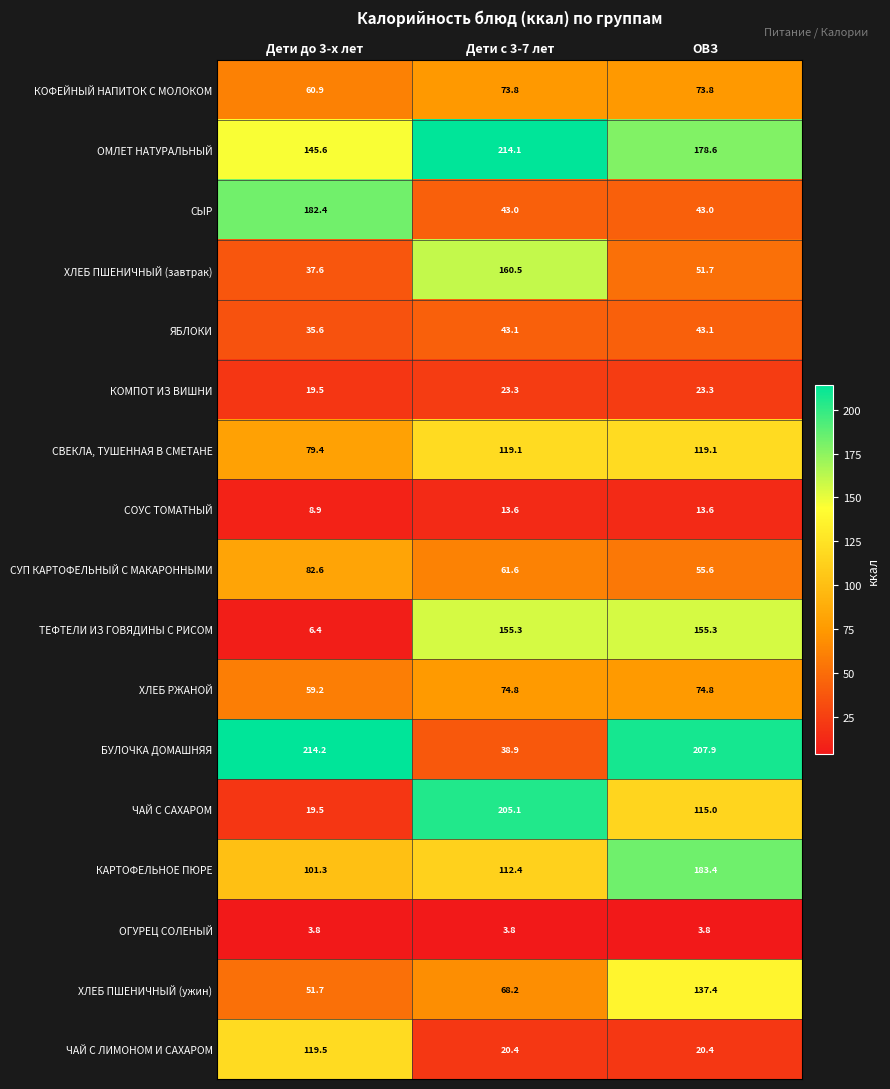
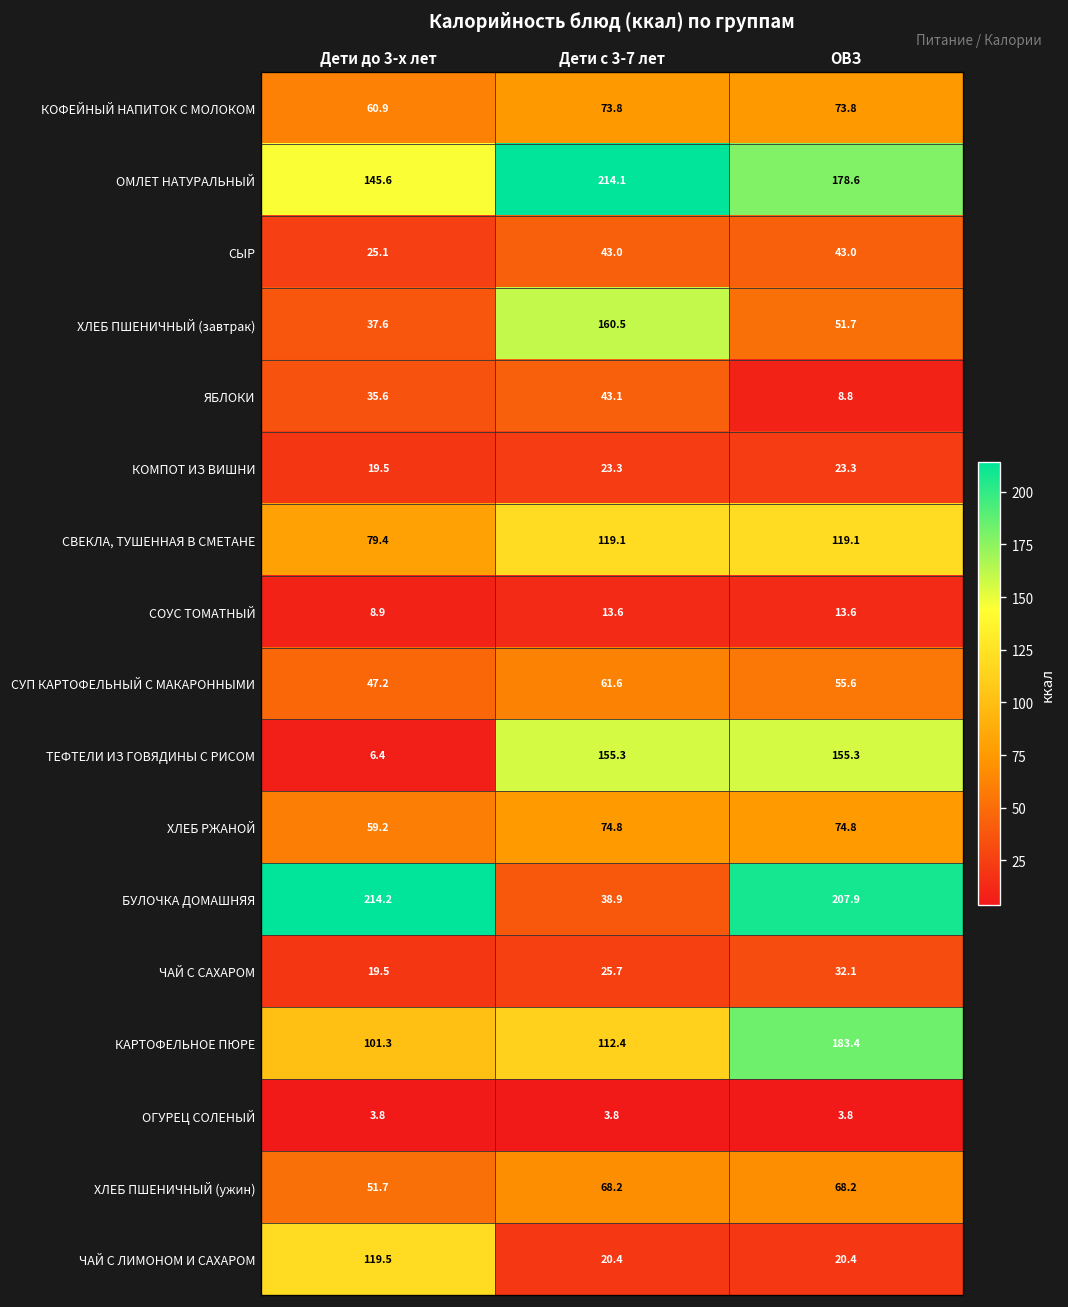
  {
    "КОФЕЙНЫЙ НАПИТОК С МОЛОКОМ": {
      "Дети до 3-х лет": 60.9,
      "Дети с 3-7 лет": 73.8,
      "ОВЗ": 73.8
    },
    "ОМЛЕТ НАТУРАЛЬНЫЙ": {
      "Дети до 3-х лет": 145.6,
      "Дети с 3-7 лет": 214.1,
      "ОВЗ": 178.6
    },
    "СЫР": {
-     "Дети до 3-х лет": 182.4,
+     "Дети до 3-х лет": 25.1,
      "Дети с 3-7 лет": 43.0,
      "ОВЗ": 43.0
    },
    "ХЛЕБ ПШЕНИЧНЫЙ (завтрак)": {
      "Дети до 3-х лет": 37.6,
      "Дети с 3-7 лет": 160.5,
      "ОВЗ": 51.7
    },
    "ЯБЛОКИ": {
      "Дети до 3-х лет": 35.6,
      "Дети с 3-7 лет": 43.1,
-     "ОВЗ": 43.1
+     "ОВЗ": 8.8
    },
    "КОМПОТ ИЗ ВИШНИ": {
      "Дети до 3-х лет": 19.5,
      "Дети с 3-7 лет": 23.3,
      "ОВЗ": 23.3
    },
    "СВЕКЛА, ТУШЕННАЯ В СМЕТАНЕ": {
      "Дети до 3-х лет": 79.4,
      "Дети с 3-7 лет": 119.1,
      "ОВЗ": 119.1
    },
    "СОУС ТОМАТНЫЙ": {
      "Дети до 3-х лет": 8.9,
      "Дети с 3-7 лет": 13.6,
      "ОВЗ": 13.6
    },
    "СУП КАРТОФЕЛЬНЫЙ С МАКАРОННЫМИ": {
-     "Дети до 3-х лет": 82.6,
+     "Дети до 3-х лет": 47.2,
      "Дети с 3-7 лет": 61.6,
      "ОВЗ": 55.6
    },
    "ТЕФТЕЛИ ИЗ ГОВЯДИНЫ С РИСОМ": {
      "Дети до 3-х лет": 6.4,
      "Дети с 3-7 лет": 155.3,
      "ОВЗ": 155.3
    },
    "ХЛЕБ РЖАНОЙ": {
      "Дети до 3-х лет": 59.2,
      "Дети с 3-7 лет": 74.8,
      "ОВЗ": 74.8
    },
    "БУЛОЧКА ДОМАШНЯЯ": {
      "Дети до 3-х лет": 214.2,
      "Дети с 3-7 лет": 38.9,
      "ОВЗ": 207.9
    },
    "ЧАЙ С САХАРОМ": {
      "Дети до 3-х лет": 19.5,
-     "Дети с 3-7 лет": 205.1,
-     "ОВЗ": 115.0
+     "Дети с 3-7 лет": 25.7,
+     "ОВЗ": 32.1
    },
    "КАРТОФЕЛЬНОЕ ПЮРЕ": {
      "Дети до 3-х лет": 101.3,
      "Дети с 3-7 лет": 112.4,
      "ОВЗ": 183.4
    },
    "ОГУРЕЦ СОЛЕНЫЙ": {
      "Дети до 3-х лет": 3.8,
      "Дети с 3-7 лет": 3.8,
      "ОВЗ": 3.8
    },
    "ХЛЕБ ПШЕНИЧНЫЙ (ужин)": {
      "Дети до 3-х лет": 51.7,
      "Дети с 3-7 лет": 68.2,
-     "ОВЗ": 137.4
+     "ОВЗ": 68.2
    },
    "ЧАЙ С ЛИМОНОМ И САХАРОМ": {
      "Дети до 3-х лет": 119.5,
      "Дети с 3-7 лет": 20.4,
      "ОВЗ": 20.4
    }
  }
